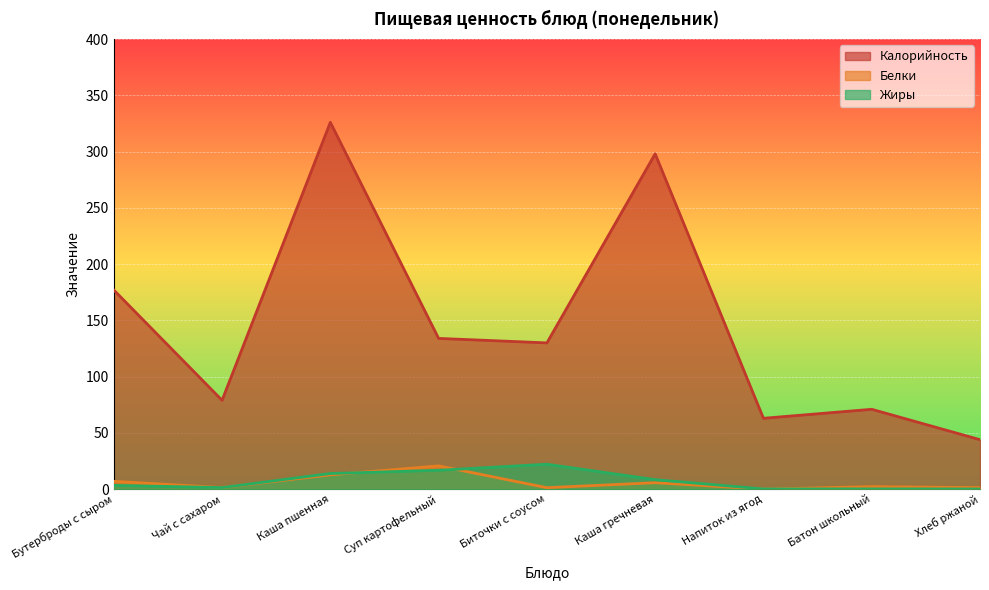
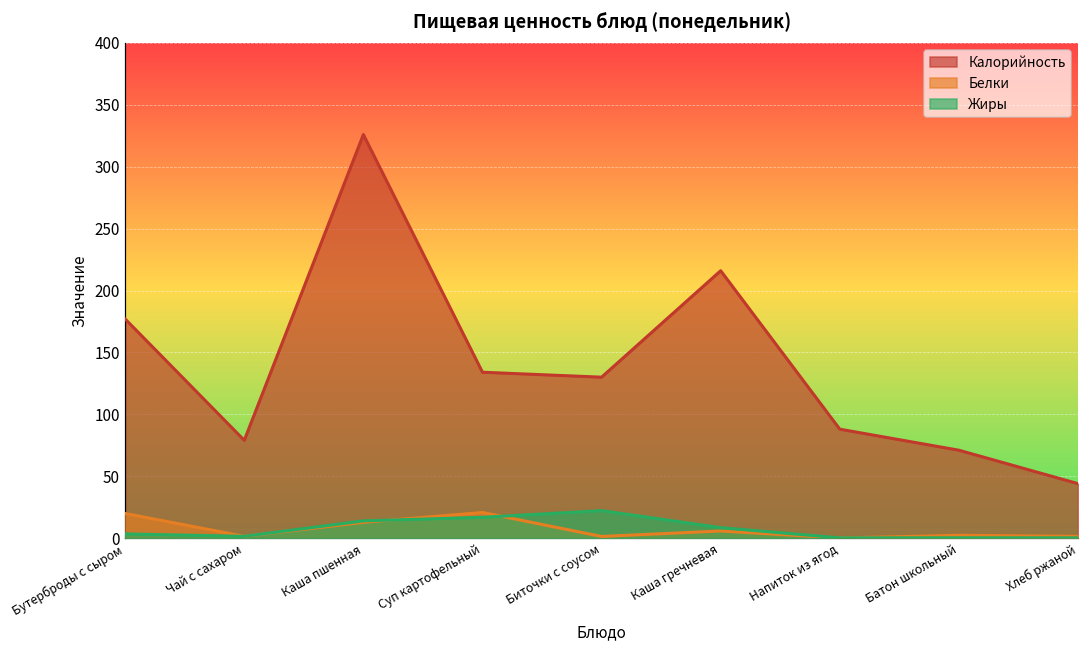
  {
    "Калорийность": {
      "Бутерброды с сыром": 177,
      "Чай с сахаром": 79,
      "Каша пшенная": 326,
      "Суп картофельный": 134,
      "Биточки с соусом": 130,
-     "Каша гречневая": 298,
-     "Напиток из ягод": 63,
+     "Каша гречневая": 216,
+     "Напиток из ягод": 88,
      "Батон школьный": 71,
      "Хлеб ржаной": 44
    },
    "Белки": {
-     "Бутерброды с сыром": 7,
+     "Бутерброды с сыром": 20,
      "Суп картофельный": 21,
      "Биточки с соусом": 1,
      "Каша гречневая": 6
    },
    "Жиры": {
      "Бутерброды с сыром": 3,
      "Суп картофельный": 17,
      "Биточки с соусом": 22,
      "Каша гречневая": 8
    }
  }
